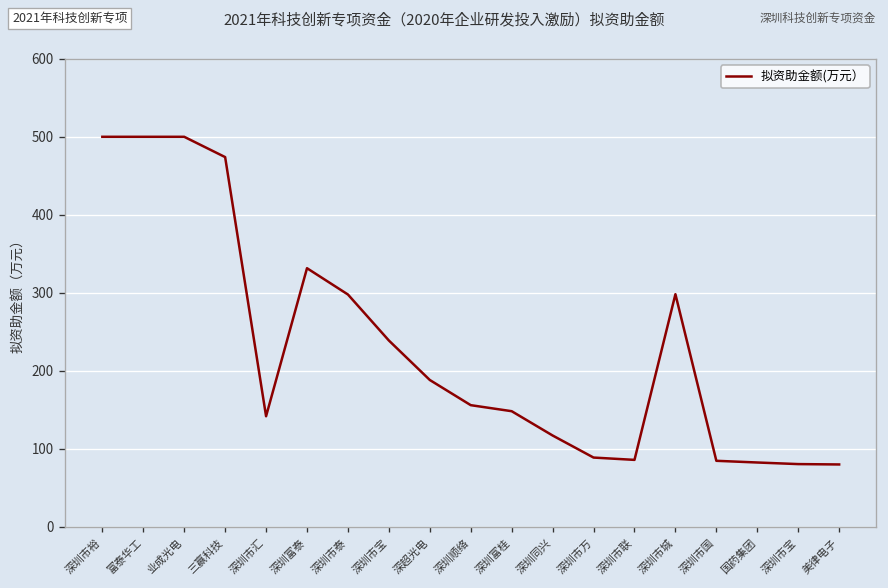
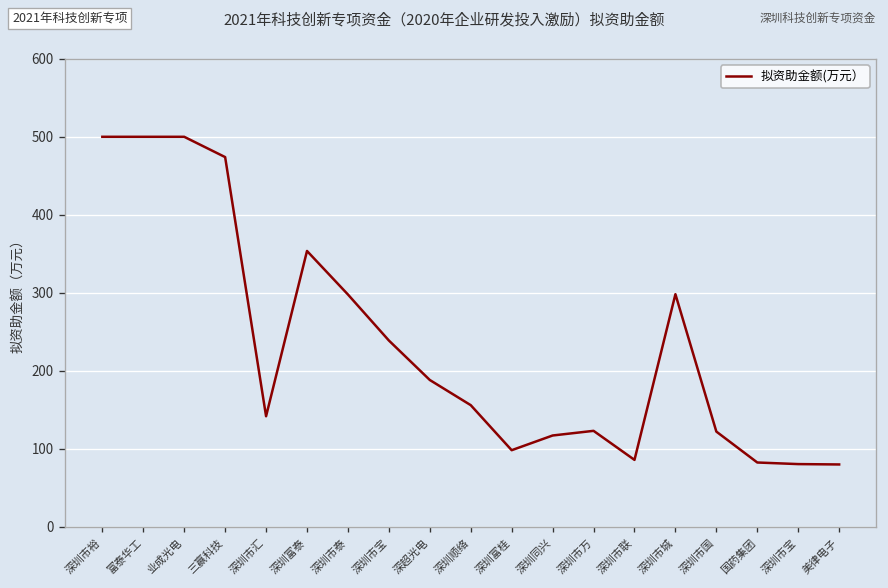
  {
    "深圳市裕": 500,
    "富泰华工": 500,
    "业成光电": 500,
    "三赢科技": 470,
    "深圳市汇": 140,
-   "深圳富泰": 330,
+   "深圳富泰": 350,
    "深圳市泰": 300,
    "深超光电": 190,
    "深圳顺络": 160,
-   "深圳富桂": 150,
+   "深圳富桂": 100,
    "深圳同兴": 120,
-   "深圳市万": 90,
+   "深圳市万": 120,
    "深圳市联": 90,
    "深圳市城": 300,
-   "深圳市国": 80,
+   "深圳市国": 120,
    "国药集团": 80,
    "美律电子": 80
  }
